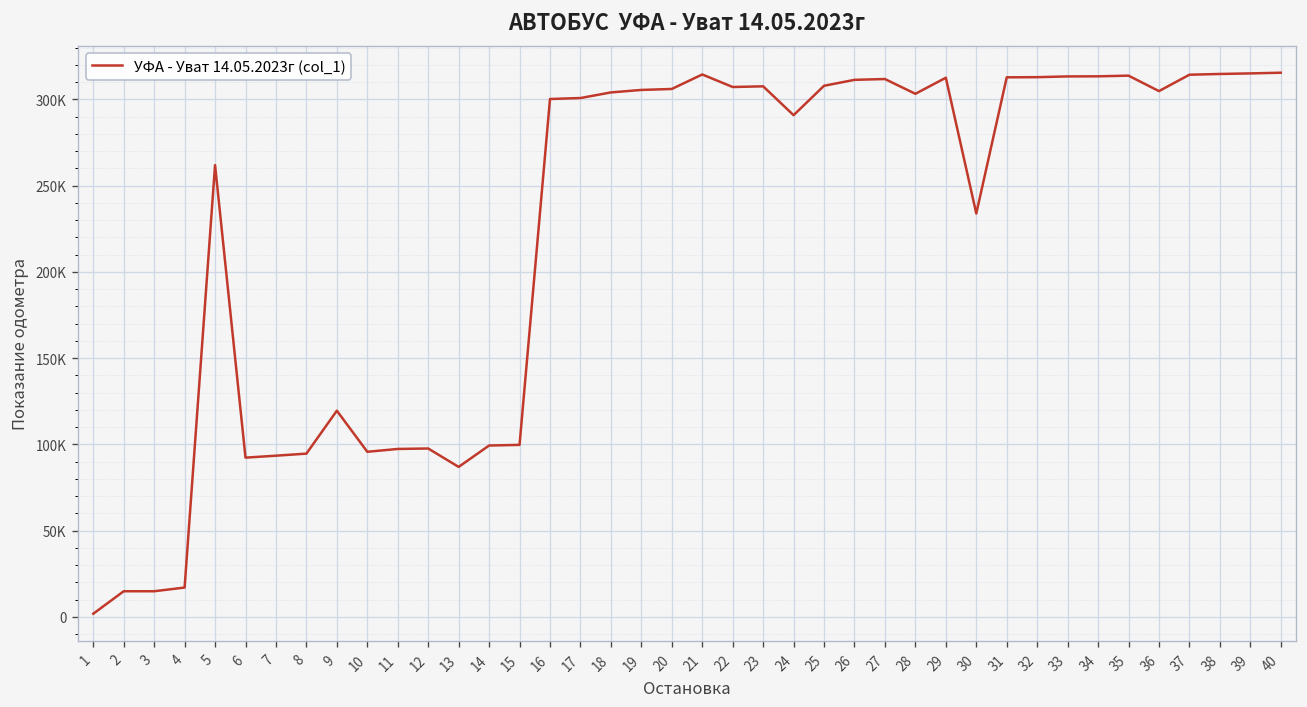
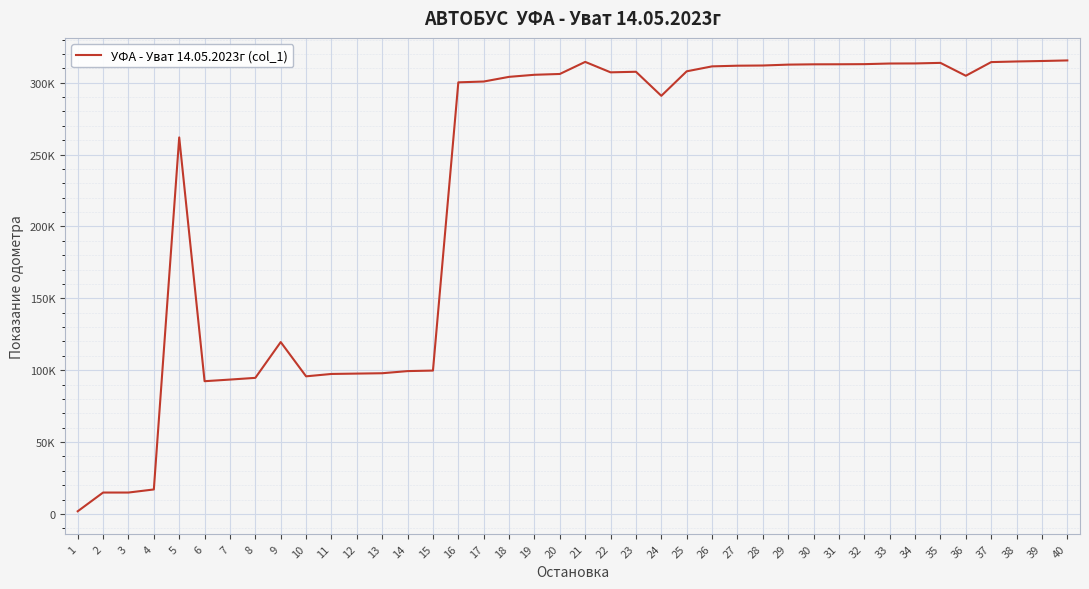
  {
    "1": 2000,
    "2": 15000,
    "3": 15000,
    "4": 17000,
    "5": 262000,
    "6": 92000,
    "7": 93000,
    "8": 95000,
    "9": 120000,
    "10": 96000,
    "11": 97000,
    "12": 98000,
-   "13": 87000,
+   "13": 98000,
    "14": 99000,
    "15": 100000,
    "16": 300000,
    "17": 301000,
    "18": 304000,
    "19": 306000,
    "20": 306000,
    "21": 314000,
    "22": 307000,
    "23": 308000,
    "24": 291000,
    "25": 308000,
    "26": 311000,
    "27": 312000,
-   "28": 303000,
+   "28": 312000,
    "29": 313000,
-   "30": 234000,
+   "30": 313000,
    "31": 313000,
    "32": 313000,
    "33": 313000,
    "34": 313000,
    "35": 314000,
    "36": 305000,
    "37": 314000,
    "38": 315000,
    "39": 315000,
    "40": 316000
  }
